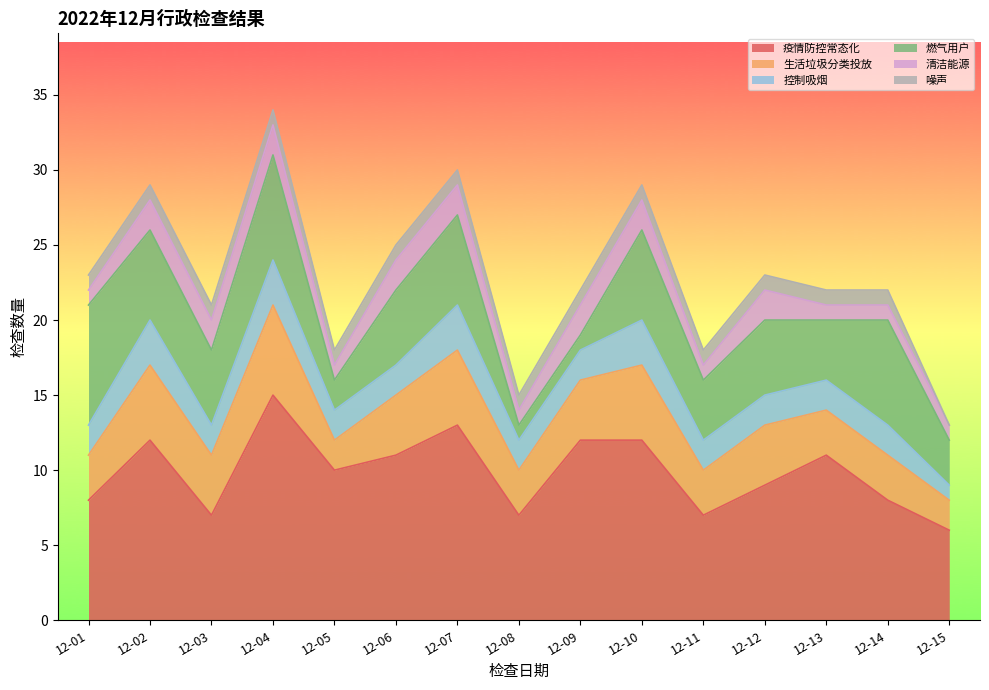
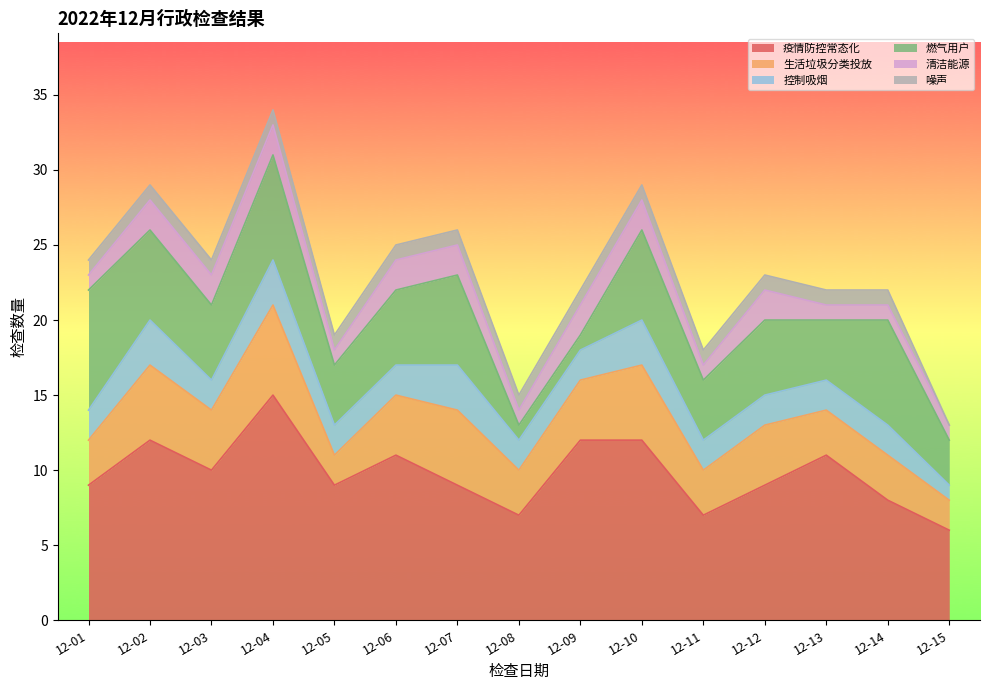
  {
    "疫情防控常态化": {
-     "12-01": 8,
+     "12-01": 9,
      "12-02": 12,
-     "12-03": 7,
+     "12-03": 10,
      "12-04": 15,
-     "12-05": 10,
+     "12-05": 9,
      "12-06": 11,
-     "12-07": 13,
+     "12-07": 9,
      "12-08": 7,
      "12-09": 12,
      "12-10": 12,
      "12-11": 7,
      "12-12": 9,
      "12-13": 11,
      "12-14": 8,
      "12-15": 6
    },
    "生活垃圾分类投放": {
      "12-01": 3,
      "12-02": 5,
      "12-03": 4,
      "12-04": 6,
      "12-05": 2,
      "12-06": 4,
      "12-07": 5,
      "12-08": 3,
      "12-09": 4,
      "12-10": 5,
      "12-11": 3,
      "12-12": 4,
      "12-13": 3,
      "12-14": 3,
      "12-15": 2
    },
    "燃气用户": {
      "12-01": 8,
      "12-02": 6,
      "12-03": 5,
      "12-04": 7,
-     "12-05": 2,
+     "12-05": 4,
      "12-06": 5,
      "12-07": 6,
      "12-08": 1,
      "12-09": 1,
      "12-10": 6,
      "12-11": 4,
      "12-12": 5,
      "12-13": 4,
      "12-14": 7,
      "12-15": 3
    }
  }
